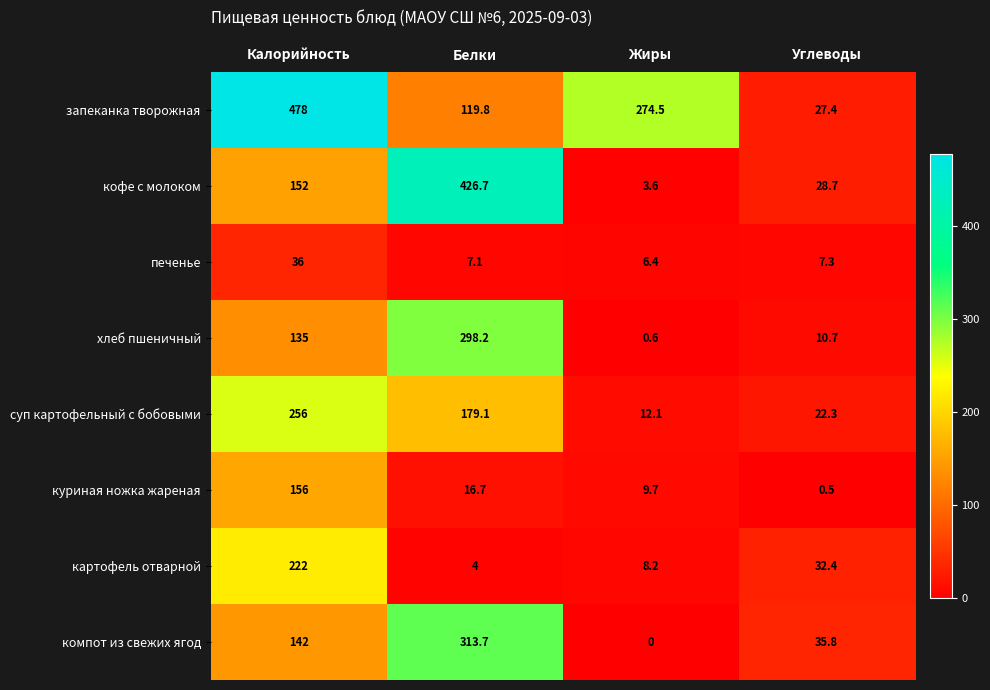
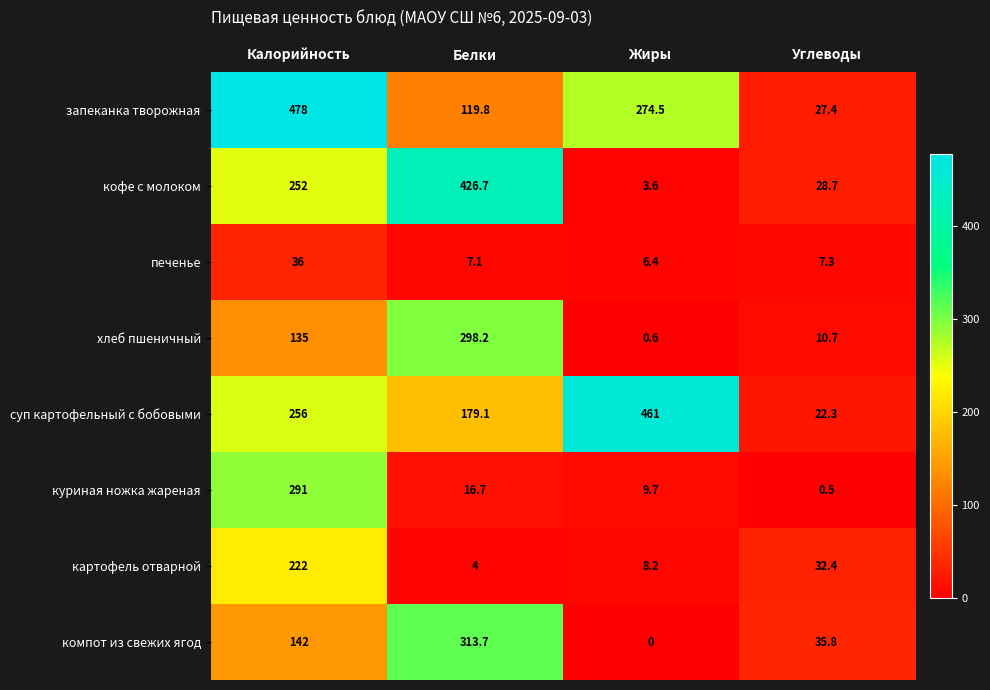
  {
    "запеканка творожная": {
      "Калорийность": 478,
      "Белки": 119.8,
      "Жиры": 274.5,
      "Углеводы": 27.4
    },
    "кофе с молоком": {
-     "Калорийность": 152,
+     "Калорийность": 252,
      "Белки": 426.7,
      "Жиры": 3.6,
      "Углеводы": 28.7
    },
    "печенье": {
      "Калорийность": 36,
      "Белки": 7.1,
      "Жиры": 6.4,
      "Углеводы": 7.3
    },
    "хлеб пшеничный": {
      "Калорийность": 135,
      "Белки": 298.2,
      "Жиры": 0.6,
      "Углеводы": 10.7
    },
    "суп картофельный с бобовыми": {
      "Калорийность": 256,
      "Белки": 179.1,
-     "Жиры": 12.1,
+     "Жиры": 461,
      "Углеводы": 22.3
    },
    "куриная ножка жареная": {
-     "Калорийность": 156,
+     "Калорийность": 291,
      "Белки": 16.7,
      "Жиры": 9.7,
      "Углеводы": 0.5
    },
    "картофель отварной": {
      "Калорийность": 222,
      "Белки": 4,
      "Жиры": 8.2,
      "Углеводы": 32.4
    },
    "компот из свежих ягод": {
      "Калорийность": 142,
      "Белки": 313.7,
      "Жиры": 0,
      "Углеводы": 35.8
    }
  }
